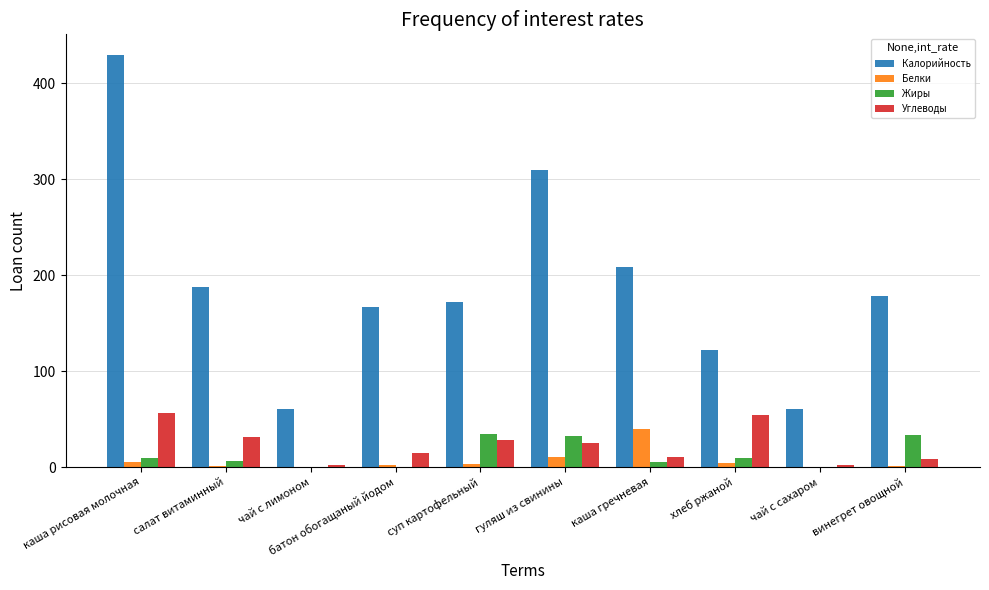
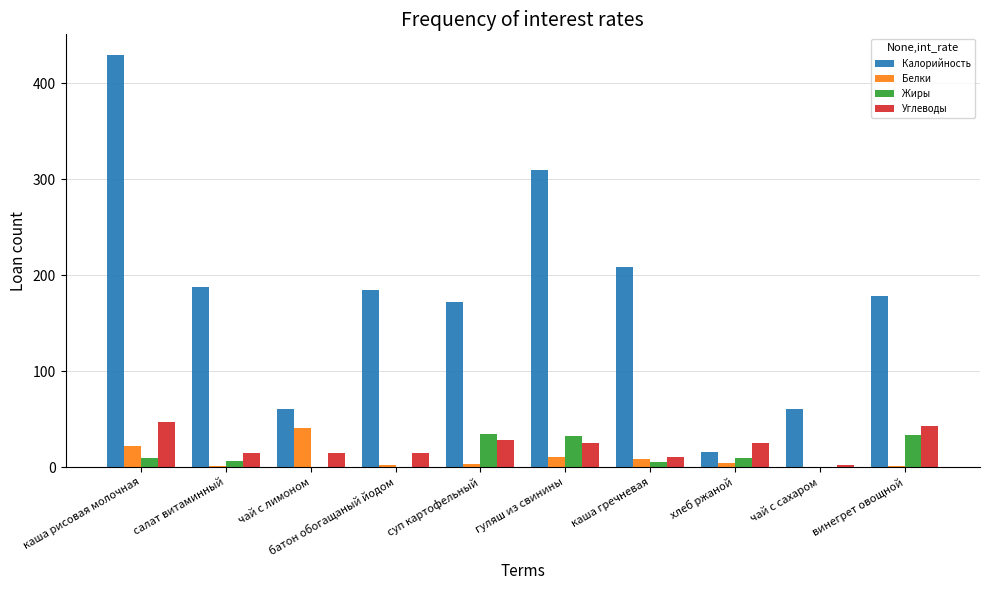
  {
    "Калорийность": {
      "каша рисовая молочная": 430,
      "салат витаминный": 190,
      "чай с лимоном": 60,
-     "батон обогащаный йодом": 170,
+     "батон обогащаный йодом": 180,
      "суп картофельный": 170,
      "гуляш из свинины": 310,
      "каша гречневая": 210,
-     "хлеб ржаной": 120,
+     "хлеб ржаной": 20,
      "чай с сахаром": 60,
      "винегрет овощной": 180
    },
    "Белки": {
-     "каша рисовая молочная": 0,
-     "чай с лимоном": 0,
+     "каша рисовая молочная": 20,
+     "чай с лимоном": 40,
      "суп картофельный": 0,
      "гуляш из свинины": 10,
-     "каша гречневая": 40,
+     "каша гречневая": 10,
      "хлеб ржаной": 0
    },
    "Жиры": {
      "каша рисовая молочная": 10,
      "салат витаминный": 10,
      "суп картофельный": 30,
      "гуляш из свинины": 30,
      "каша гречневая": 10,
      "хлеб ржаной": 10,
      "винегрет овощной": 30
    },
    "Углеводы": {
-     "каша рисовая молочная": 60,
-     "салат витаминный": 30,
-     "чай с лимоном": 0,
+     "каша рисовая молочная": 50,
+     "салат витаминный": 10,
+     "чай с лимоном": 10,
      "батон обогащаный йодом": 10,
      "суп картофельный": 30,
      "гуляш из свинины": 30,
      "каша гречневая": 10,
-     "хлеб ржаной": 50,
-     "винегрет овощной": 10
+     "хлеб ржаной": 30,
+     "винегрет овощной": 40
    }
  }
